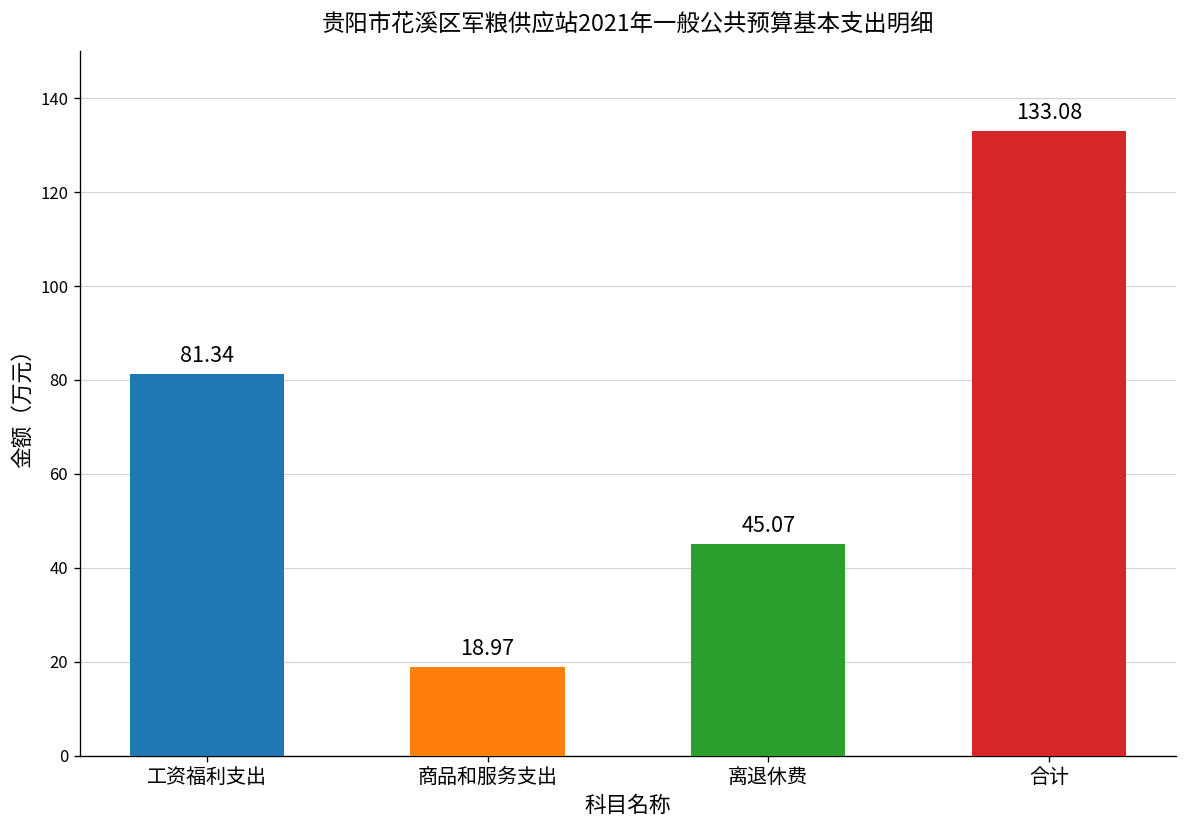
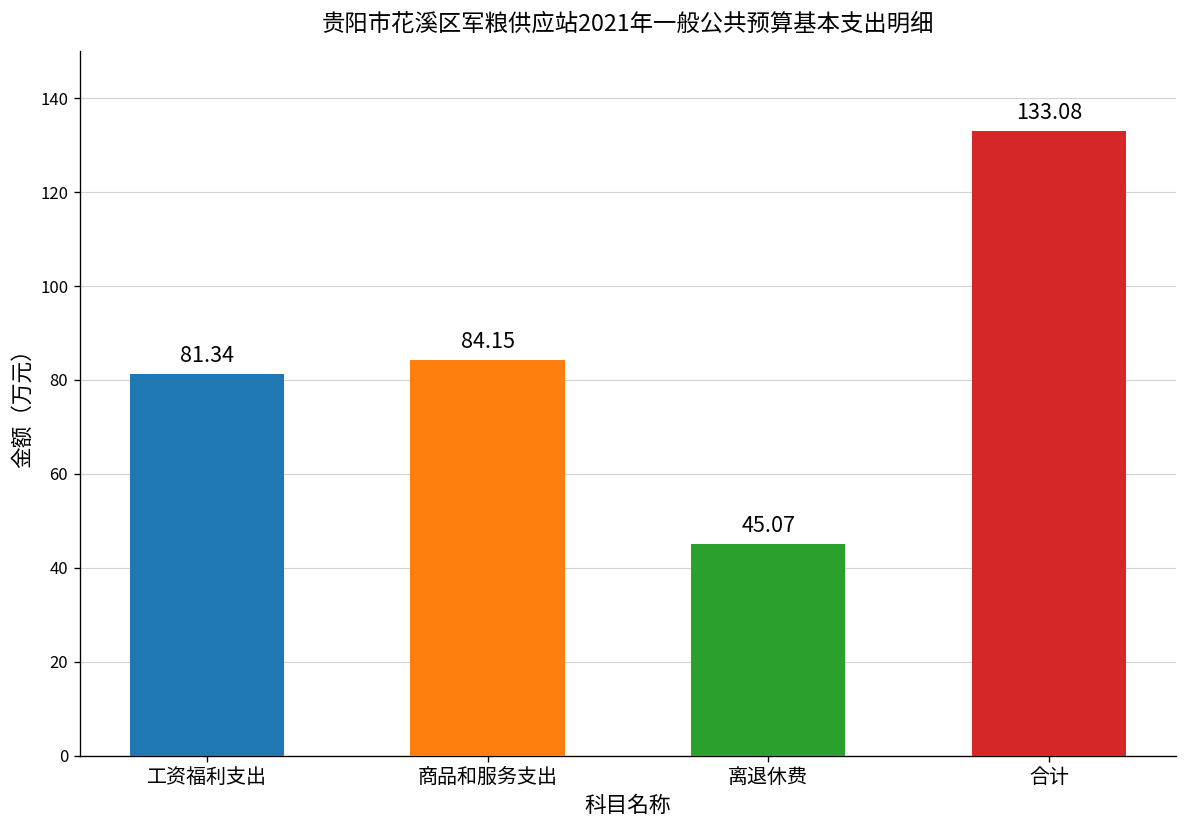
  {
    "工资福利支出": 81.34,
-   "商品和服务支出": 18.97,
+   "商品和服务支出": 84.15,
    "离退休费": 45.07,
    "合计": 133.08
  }
